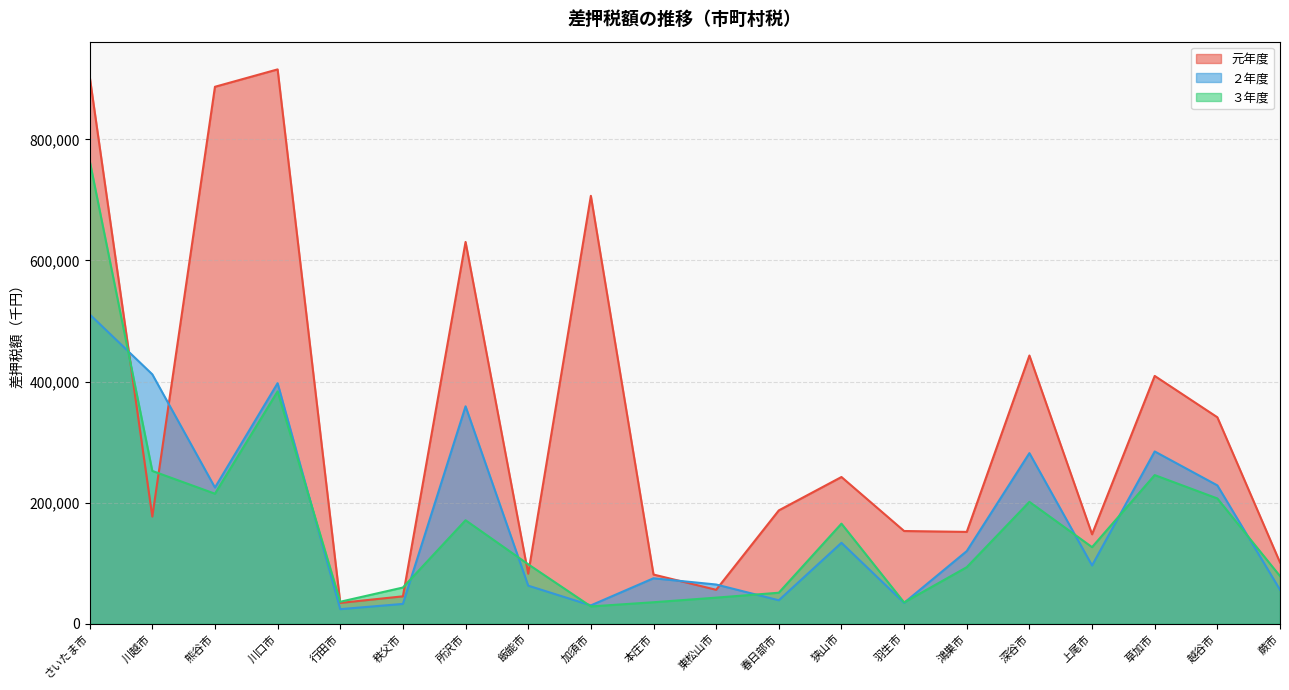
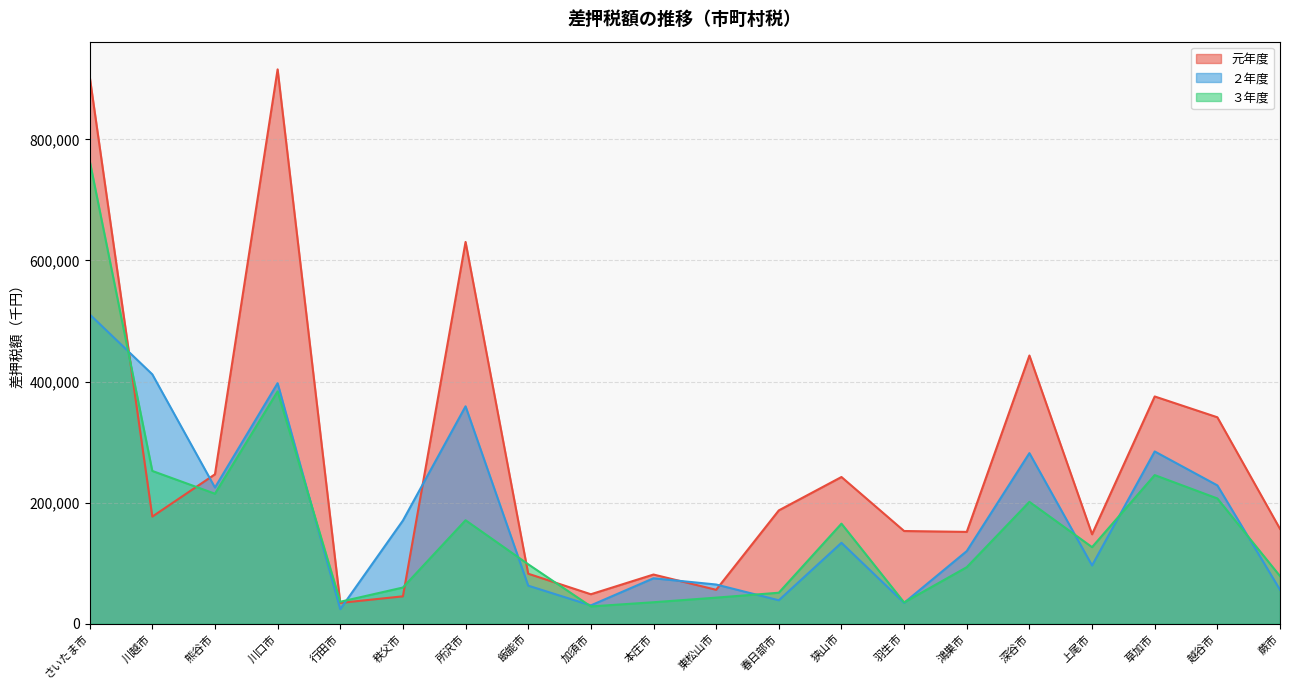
  {
    "元年度": {
      "さいたま市": "900,000",
      "川越市": "180,000",
-     "熊谷市": "890,000",
+     "熊谷市": "250,000",
      "川口市": "920,000",
      "秩父市": "50,000",
      "所沢市": "630,000",
      "飯能市": "80,000",
-     "加須市": "710,000",
+     "加須市": "50,000",
      "本庄市": "80,000",
      "東松山市": "60,000",
      "春日部市": "190,000",
      "狭山市": "240,000",
      "羽生市": "150,000",
      "鴻巣市": "150,000",
      "深谷市": "440,000",
      "上尾市": "150,000",
-     "草加市": "410,000",
+     "草加市": "380,000",
      "越谷市": "340,000",
-     "蕨市": "100,000"
+     "蕨市": "160,000"
    },
    "２年度": {
      "さいたま市": "510,000",
      "川越市": "410,000",
      "熊谷市": "220,000",
      "川口市": "400,000",
      "行田市": "20,000",
-     "秩父市": "30,000",
+     "秩父市": "170,000",
      "所沢市": "360,000",
      "飯能市": "60,000",
      "本庄市": "80,000",
      "東松山市": "60,000",
      "春日部市": "40,000",
      "狭山市": "130,000",
      "鴻巣市": "120,000",
      "深谷市": "280,000",
      "上尾市": "100,000",
      "草加市": "280,000",
      "越谷市": "230,000",
      "蕨市": "60,000"
    },
    "３年度": {
      "さいたま市": "760,000",
      "川越市": "250,000",
      "熊谷市": "210,000",
      "川口市": "380,000",
      "秩父市": "60,000",
      "所沢市": "170,000",
      "飯能市": "100,000",
      "本庄市": "40,000",
      "東松山市": "40,000",
      "春日部市": "50,000",
      "狭山市": "170,000",
      "鴻巣市": "90,000",
      "深谷市": "200,000",
      "上尾市": "130,000",
      "草加市": "250,000",
      "越谷市": "210,000",
      "蕨市": "80,000"
    }
  }
